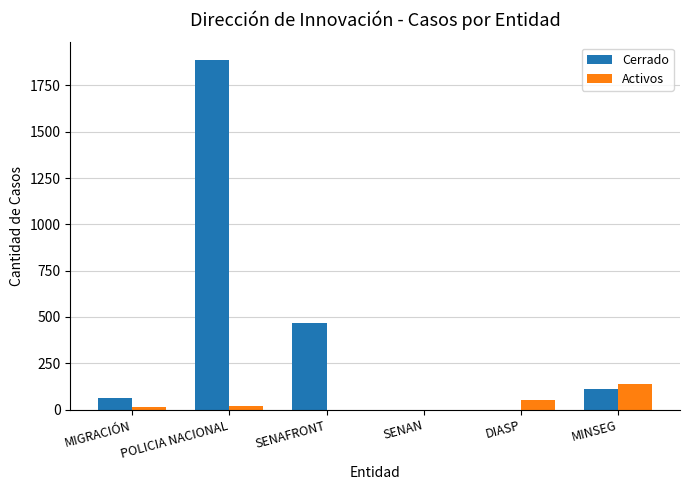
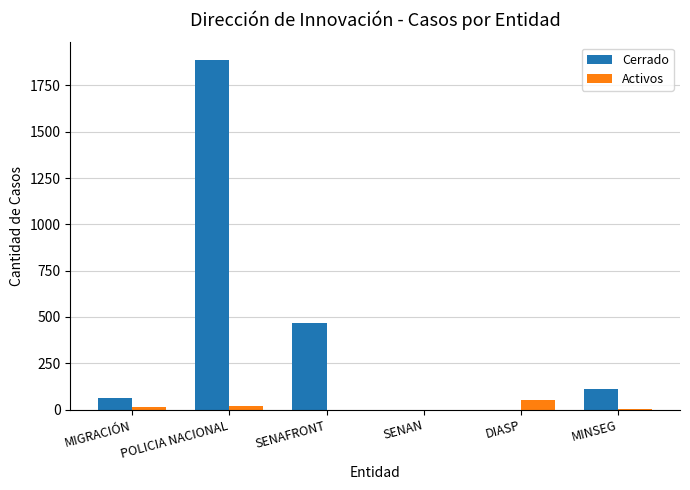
  {
    "Cerrado": {
      "MIGRACIÓN": 70,
      "POLICIA NACIONAL": 1890,
      "SENAFRONT": 470,
      "SENAN": 0,
      "DIASP": 0,
      "MINSEG": 110
    },
    "Activos": {
      "POLICIA NACIONAL": 20,
      "SENAFRONT": 0,
      "SENAN": 0,
      "DIASP": 50,
-     "MINSEG": 140
+     "MINSEG": 0
    }
  }
